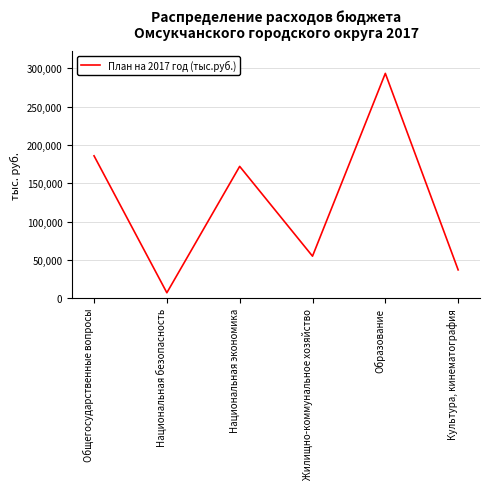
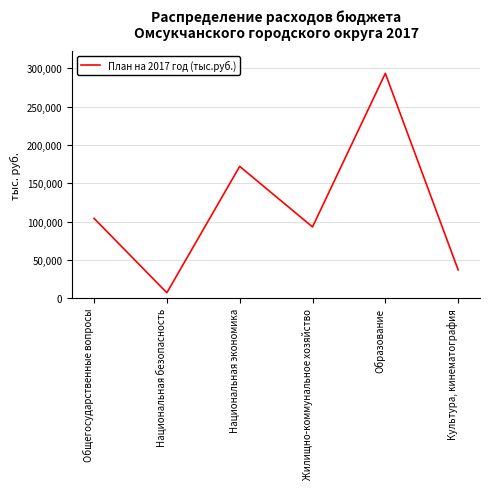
  {
-   "Общегосударственные вопросы": "190,000",
+   "Общегосударственные вопросы": "100,000",
    "Национальная безопасность": "10,000",
    "Национальная экономика": "170,000",
-   "Жилищно-коммунальное хозяйство": "50,000",
+   "Жилищно-коммунальное хозяйство": "90,000",
    "Образование": "290,000",
    "Культура, кинематография": "40,000"
  }
